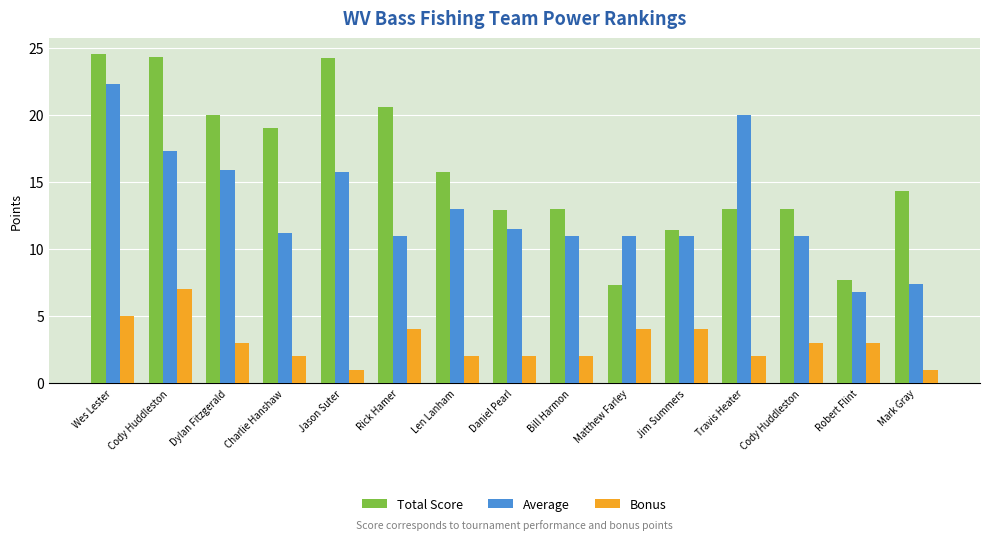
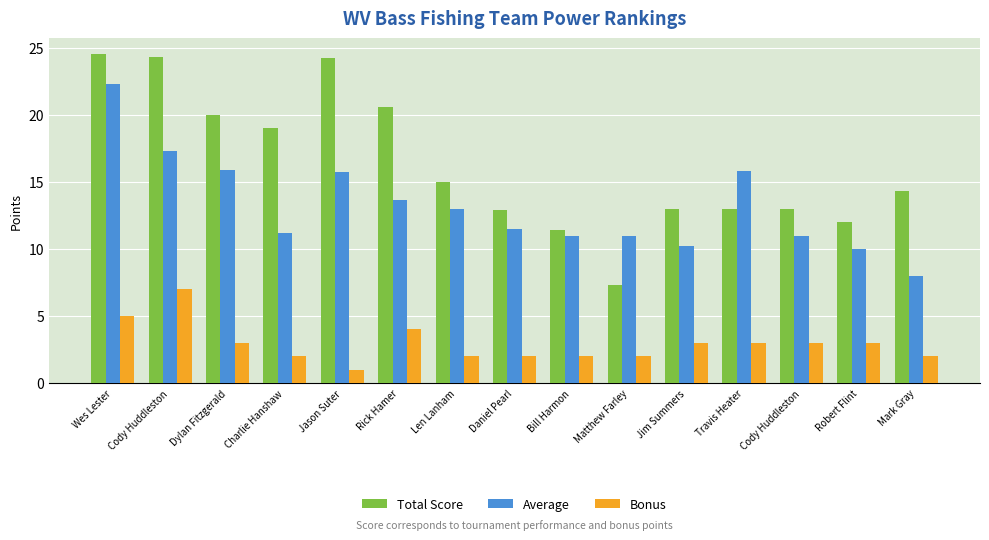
  {
    "Total Score": {
      "Wes Lester": 24.5,
      "Dylan Fitzgerald": 20.0,
      "Charlie Hanshaw": 19.0,
      "Jason Suter": 24.2,
      "Rick Hamer": 20.6,
-     "Len Lanham": 15.7,
+     "Len Lanham": 15.0,
      "Daniel Pearl": 12.9,
-     "Bill Harmon": 13.0,
+     "Bill Harmon": 11.4,
      "Matthew Farley": 7.3,
-     "Jim Summers": 11.4,
+     "Jim Summers": 13.0,
      "Travis Heater": 13.0,
-     "Robert Flint": 7.7,
+     "Robert Flint": 12.0,
      "Mark Gray": 14.3
    },
    "Average": {
      "Wes Lester": 22.3,
      "Dylan Fitzgerald": 15.9,
      "Charlie Hanshaw": 11.2,
      "Jason Suter": 15.7,
-     "Rick Hamer": 11.0,
+     "Rick Hamer": 13.7,
      "Len Lanham": 13.0,
      "Daniel Pearl": 11.5,
      "Bill Harmon": 11.0,
      "Matthew Farley": 11.0,
-     "Jim Summers": 11.0,
-     "Travis Heater": 20.0,
-     "Robert Flint": 6.8,
-     "Mark Gray": 7.4
+     "Jim Summers": 10.2,
+     "Travis Heater": 15.8,
+     "Robert Flint": 10.0,
+     "Mark Gray": 8.0
    },
    "Bonus": {
      "Wes Lester": 5,
      "Dylan Fitzgerald": 3,
      "Charlie Hanshaw": 2,
      "Jason Suter": 1,
      "Rick Hamer": 4,
      "Len Lanham": 2,
      "Daniel Pearl": 2,
      "Bill Harmon": 2,
-     "Matthew Farley": 4,
-     "Jim Summers": 4,
-     "Travis Heater": 2,
+     "Matthew Farley": 2,
+     "Jim Summers": 3,
+     "Travis Heater": 3,
      "Robert Flint": 3,
-     "Mark Gray": 1
+     "Mark Gray": 2
    }
  }
